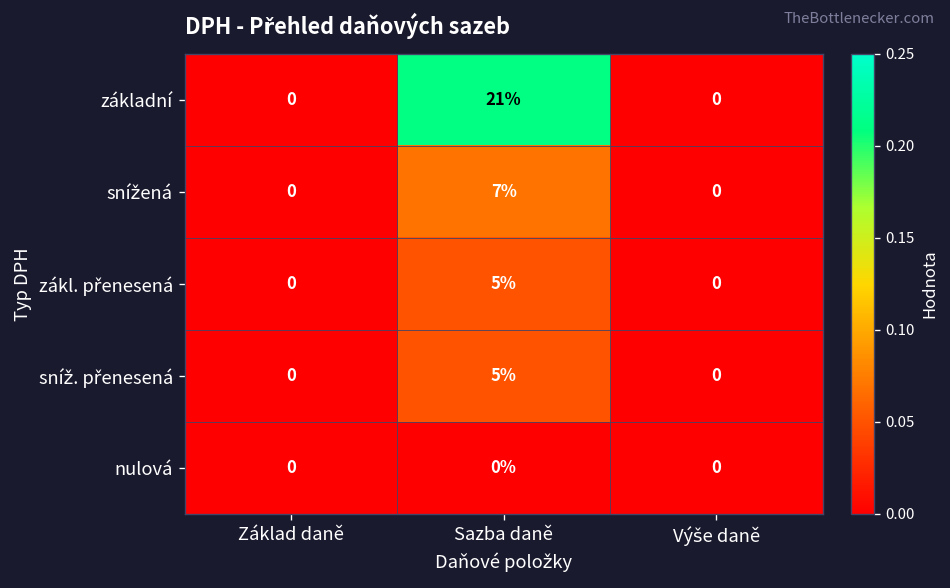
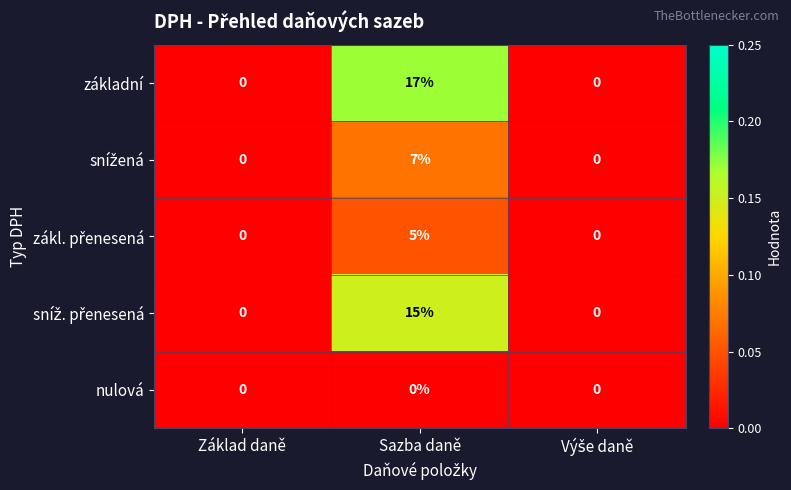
  {
    "základní": {
      "Základ daně": "0",
-     "Sazba daně": "21%",
+     "Sazba daně": "17%",
      "Výše daně": "0"
    },
    "snížená": {
      "Základ daně": "0",
      "Sazba daně": "7%",
      "Výše daně": "0"
    },
    "zákl. přenesená": {
      "Základ daně": "0",
      "Sazba daně": "5%",
      "Výše daně": "0"
    },
    "sníž. přenesená": {
      "Základ daně": "0",
-     "Sazba daně": "5%",
+     "Sazba daně": "15%",
      "Výše daně": "0"
    },
    "nulová": {
      "Základ daně": "0",
      "Sazba daně": "0%",
      "Výše daně": "0"
    }
  }
